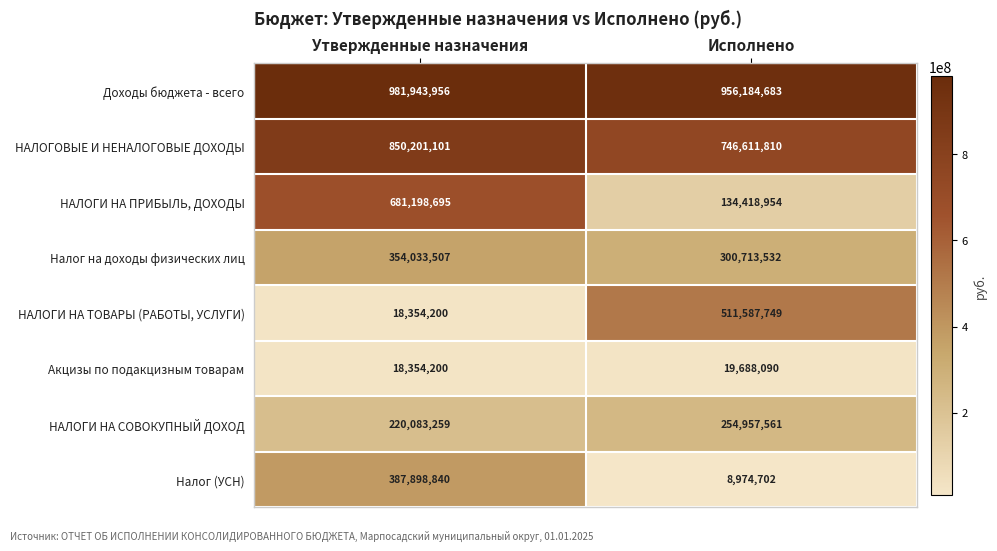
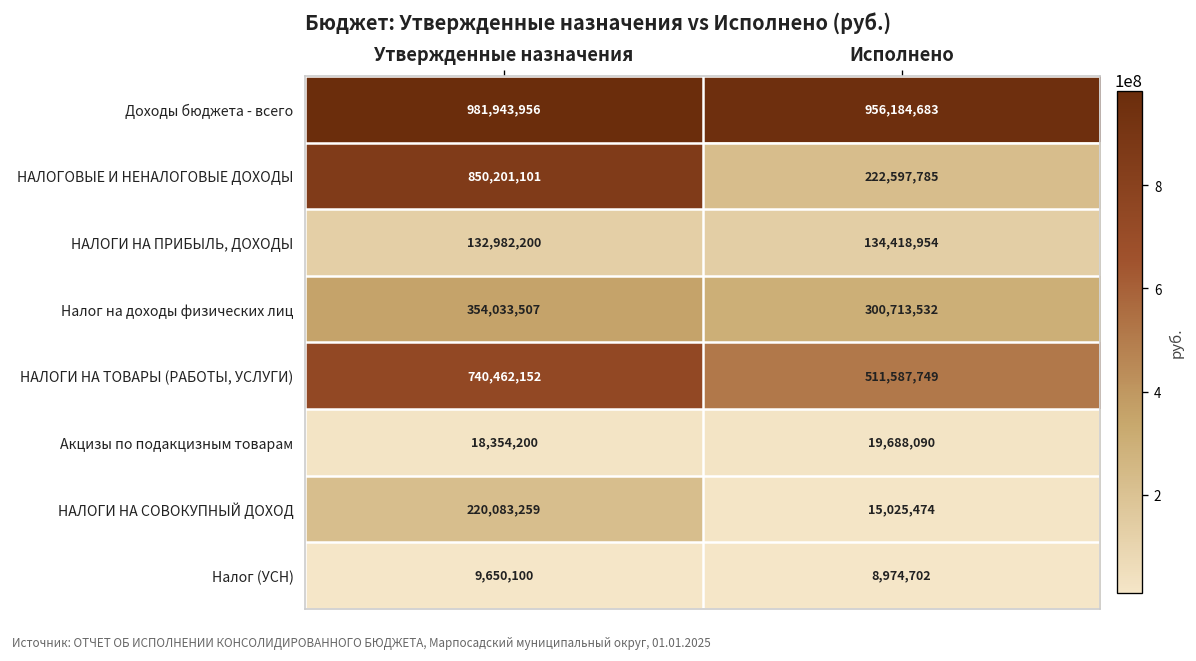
  {
    "Доходы бюджета - всего": {
      "Утвержденные назначения": "981,943,956",
      "Исполнено": "956,184,683"
    },
    "НАЛОГОВЫЕ И НЕНАЛОГОВЫЕ ДОХОДЫ": {
      "Утвержденные назначения": "850,201,101",
-     "Исполнено": "746,611,810"
+     "Исполнено": "222,597,785"
    },
    "НАЛОГИ НА ПРИБЫЛЬ, ДОХОДЫ": {
-     "Утвержденные назначения": "681,198,695",
+     "Утвержденные назначения": "132,982,200",
      "Исполнено": "134,418,954"
    },
    "Налог на доходы физических лиц": {
      "Утвержденные назначения": "354,033,507",
      "Исполнено": "300,713,532"
    },
    "НАЛОГИ НА ТОВАРЫ (РАБОТЫ, УСЛУГИ)": {
-     "Утвержденные назначения": "18,354,200",
+     "Утвержденные назначения": "740,462,152",
      "Исполнено": "511,587,749"
    },
    "Акцизы по подакцизным товарам": {
      "Утвержденные назначения": "18,354,200",
      "Исполнено": "19,688,090"
    },
    "НАЛОГИ НА СОВОКУПНЫЙ ДОХОД": {
      "Утвержденные назначения": "220,083,259",
-     "Исполнено": "254,957,561"
+     "Исполнено": "15,025,474"
    },
    "Налог (УСН)": {
-     "Утвержденные назначения": "387,898,840",
+     "Утвержденные назначения": "9,650,100",
      "Исполнено": "8,974,702"
    }
  }
